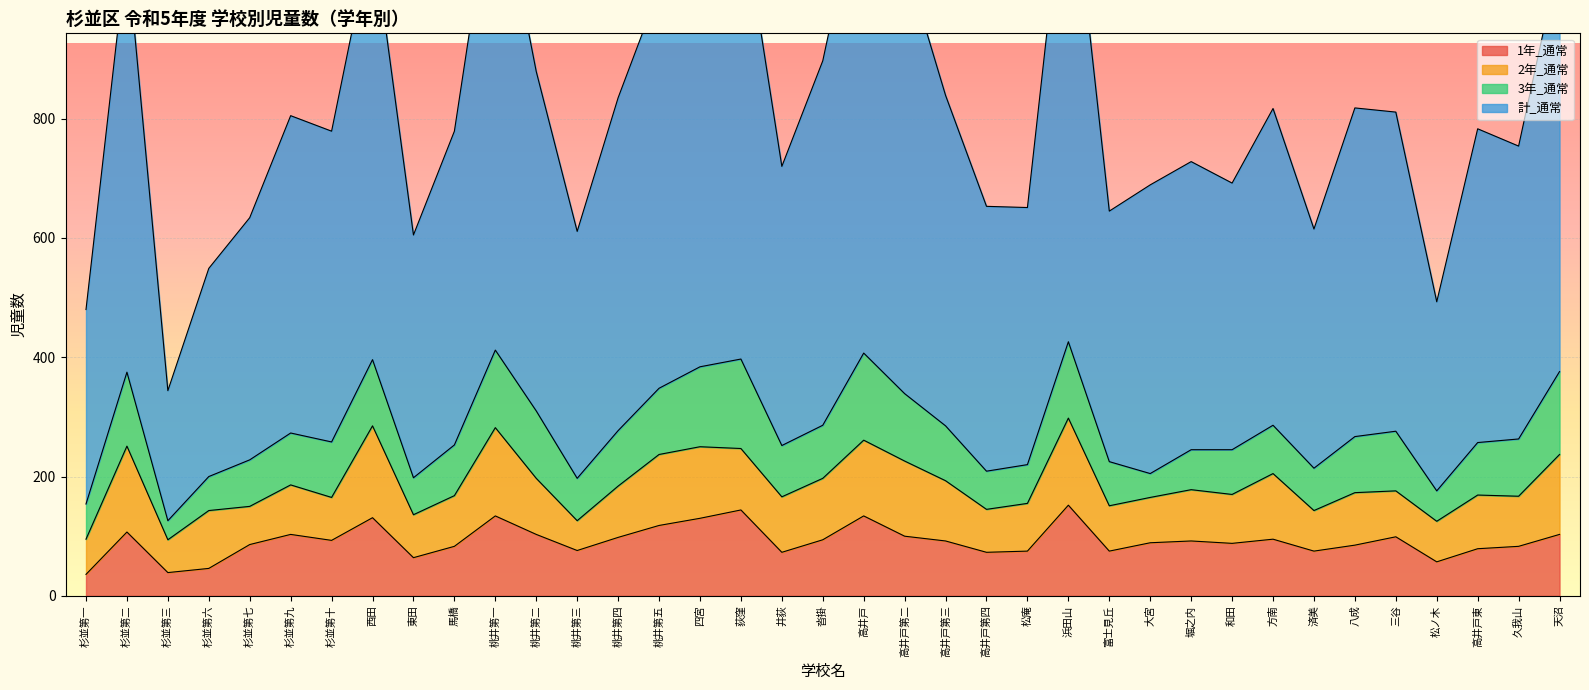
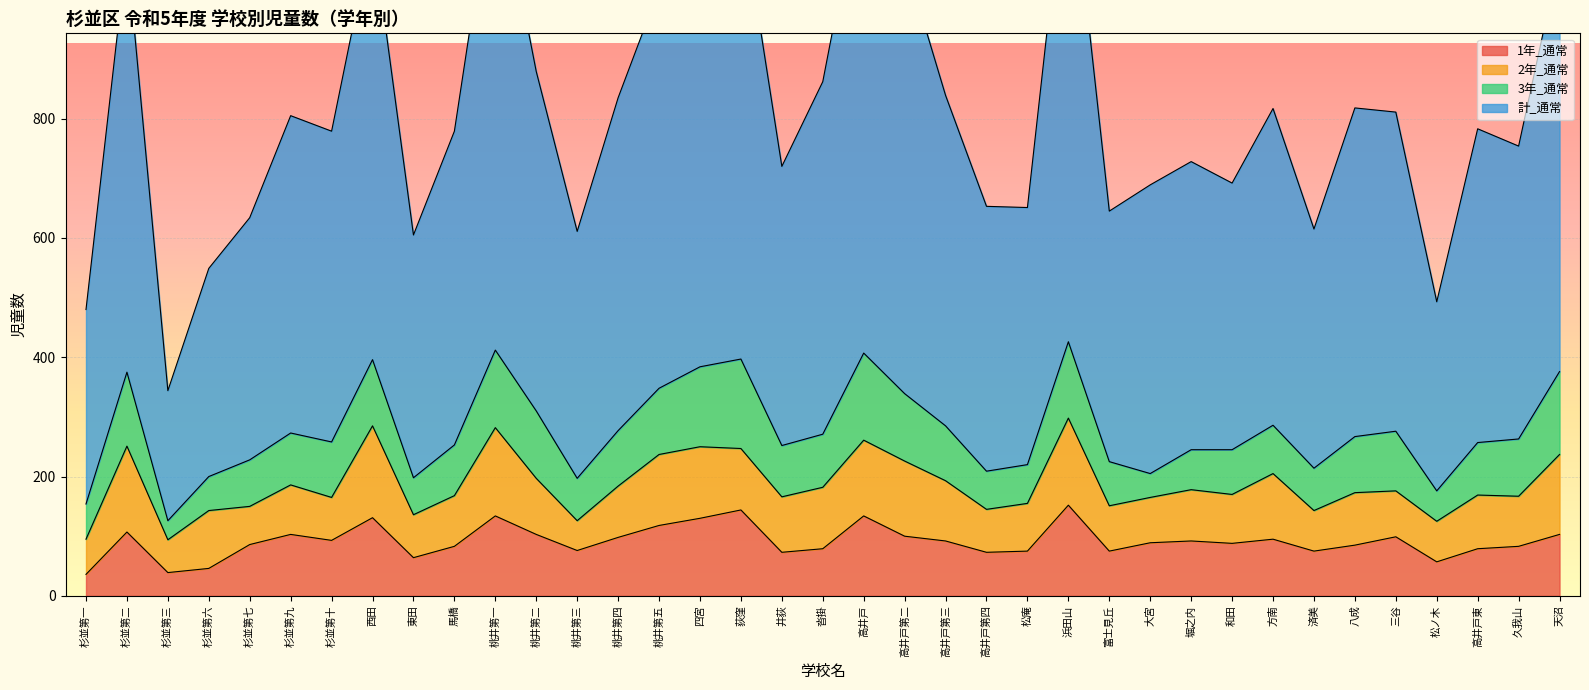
  {
    "1年_通常": {
      "杉並第一": 40,
      "杉並第二": 110,
      "杉並第三": 40,
      "杉並第六": 50,
      "杉並第七": 90,
      "杉並第九": 100,
      "杉並第十": 90,
      "西田": 130,
      "東田": 60,
      "馬橋": 80,
      "桃井第一": 130,
      "桃井第二": 100,
      "桃井第三": 80,
      "桃井第四": 100,
      "桃井第五": 120,
      "四宮": 130,
      "荻窪": 140,
      "井荻": 70,
-     "沓掛": 90,
+     "沓掛": 80,
      "高井戸": 130,
      "高井戸第二": 100,
      "高井戸第三": 90,
      "高井戸第四": 70,
      "松庵": 80,
      "浜田山": 150,
      "富士見丘": 80,
      "大宮": 90,
      "堀之内": 90,
      "和田": 90,
      "方南": 100,
      "済美": 80,
      "八成": 90,
      "三谷": 100,
      "松ノ木": 60,
      "高井戸東": 80,
      "久我山": 80,
      "天沼": 100
    },
    "2年_通常": {
      "杉並第一": 60,
      "杉並第二": 140,
      "杉並第三": 60,
      "杉並第六": 100,
      "杉並第七": 60,
      "杉並第九": 80,
      "杉並第十": 70,
      "西田": 150,
      "東田": 70,
      "馬橋": 90,
      "桃井第一": 150,
      "桃井第二": 90,
      "桃井第三": 50,
      "桃井第四": 90,
      "桃井第五": 120,
      "四宮": 120,
      "荻窪": 100,
      "井荻": 90,
      "沓掛": 100,
      "高井戸": 130,
      "高井戸第二": 130,
      "高井戸第三": 100,
      "高井戸第四": 70,
      "松庵": 80,
      "浜田山": 150,
      "富士見丘": 80,
      "大宮": 80,
      "堀之内": 90,
      "和田": 80,
      "方南": 110,
      "済美": 70,
      "八成": 90,
      "三谷": 80,
      "松ノ木": 70,
      "高井戸東": 90,
      "久我山": 80,
      "天沼": 130
    },
    "3年_通常": {
      "杉並第一": 60,
      "杉並第二": 120,
      "杉並第三": 30,
      "杉並第六": 60,
      "杉並第七": 80,
      "杉並第九": 90,
      "杉並第十": 90,
      "西田": 110,
      "東田": 60,
      "馬橋": 90,
      "桃井第一": 130,
      "桃井第二": 110,
      "桃井第三": 70,
      "桃井第四": 90,
      "桃井第五": 110,
      "四宮": 130,
      "荻窪": 150,
      "井荻": 90,
      "沓掛": 90,
      "高井戸": 150,
      "高井戸第二": 110,
      "高井戸第三": 90,
      "高井戸第四": 60,
      "松庵": 70,
      "浜田山": 130,
      "富士見丘": 70,
      "大宮": 40,
      "堀之内": 70,
      "和田": 80,
      "方南": 80,
      "済美": 70,
      "八成": 90,
      "三谷": 100,
      "松ノ木": 50,
      "高井戸東": 90,
      "久我山": 100,
      "天沼": 140
    },
    "計_通常": {
      "杉並第一": 330,
      "杉並第三": 220,
      "杉並第六": 350,
      "杉並第七": 410,
      "杉並第九": 530,
      "杉並第十": 520,
      "東田": 410,
      "馬橋": 530,
      "桃井第二": 570,
      "桃井第三": 410,
      "桃井第四": 560,
      "井荻": 470,
-     "沓掛": 610,
+     "沓掛": 590,
      "高井戸第三": 550,
      "高井戸第四": 440,
      "松庵": 430,
      "富士見丘": 420,
      "大宮": 480,
      "堀之内": 480,
      "和田": 450,
      "方南": 530,
      "済美": 400,
      "八成": 550,
      "三谷": 540,
      "松ノ木": 320,
      "高井戸東": 530,
      "久我山": 490
    }
  }
